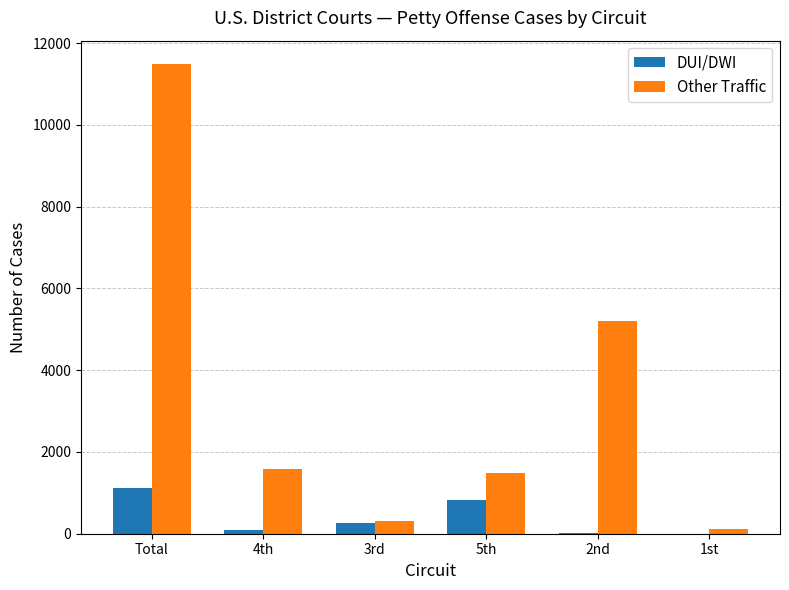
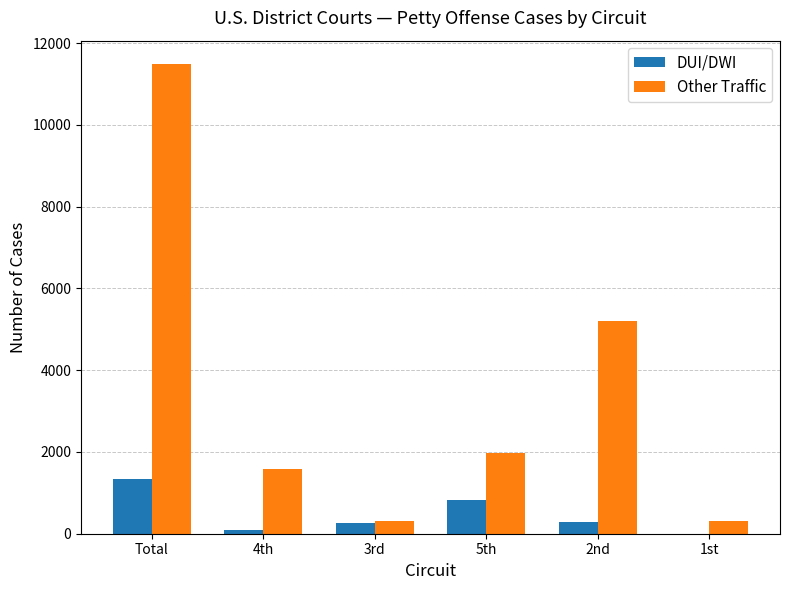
  {
    "DUI/DWI": {
-     "Total": 1100,
+     "Total": 1300,
      "4th": 100,
      "3rd": 300,
      "5th": 800,
-     "2nd": 0
+     "2nd": 300
    },
    "Other Traffic": {
      "Total": 11500,
      "4th": 1600,
      "3rd": 300,
-     "5th": 1500,
+     "5th": 2000,
      "2nd": 5200,
-     "1st": 100
+     "1st": 300
    }
  }
